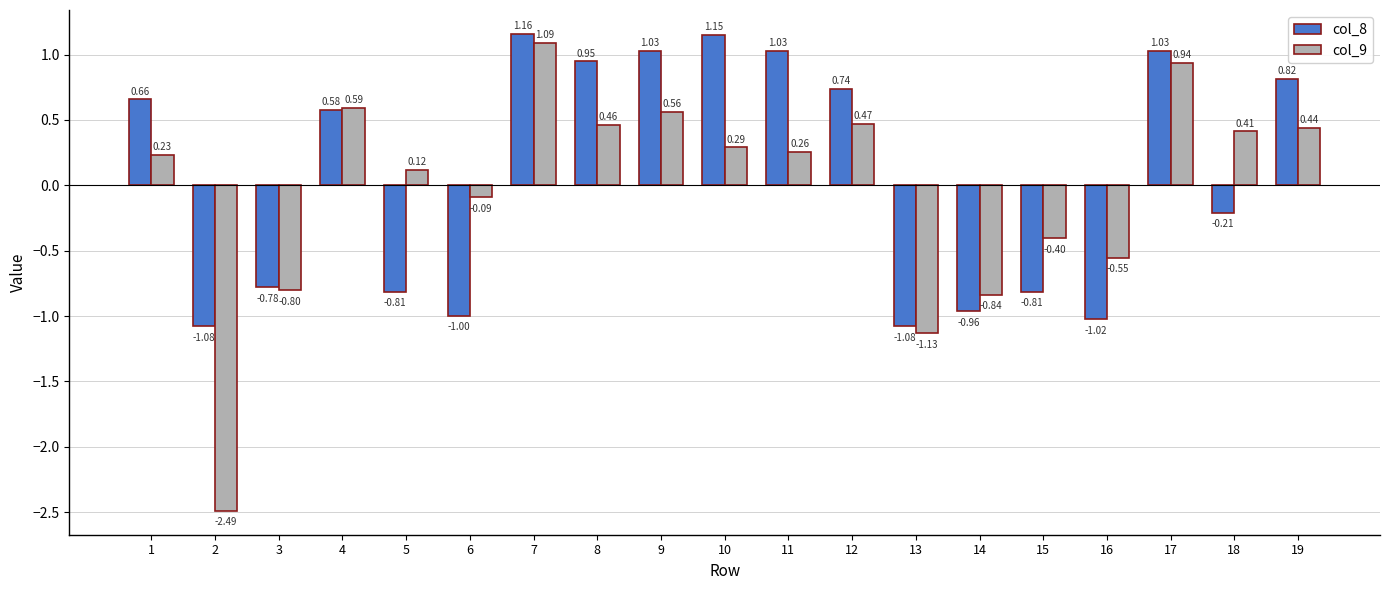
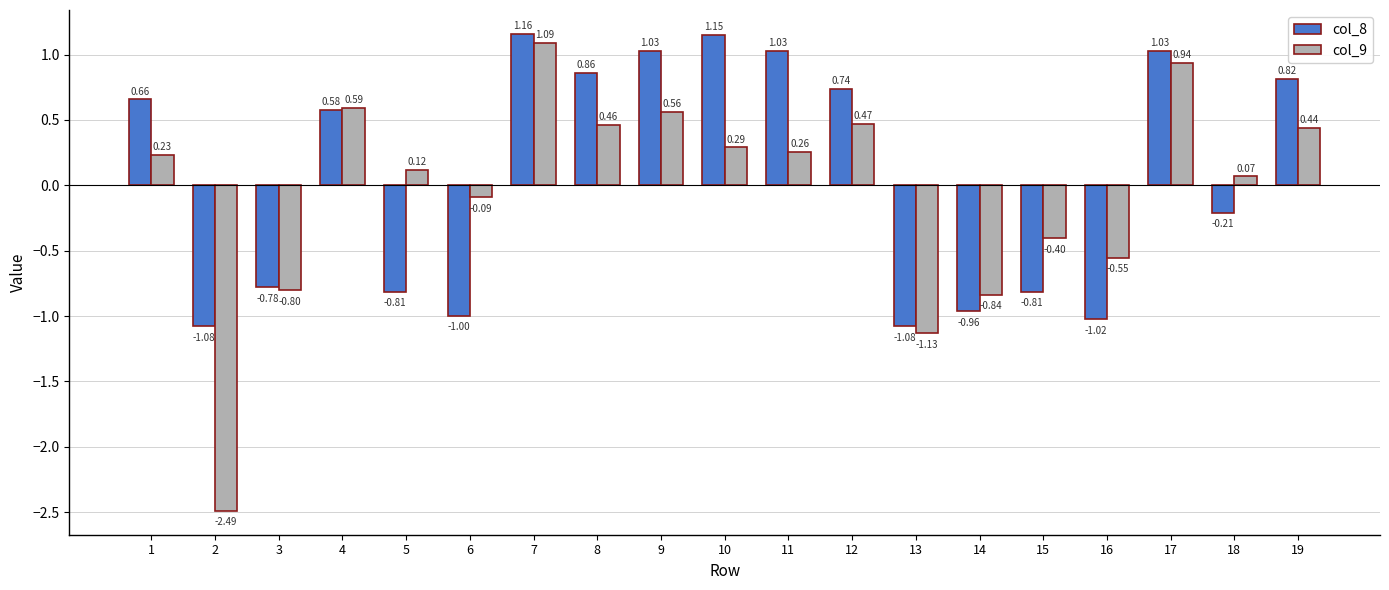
  {
    "col_8": {
      "1": 0.66,
      "2": -1.08,
      "3": -0.78,
      "4": 0.58,
      "5": -0.81,
      "6": -1.00,
      "7": 1.16,
-     "8": 0.95,
+     "8": 0.86,
      "9": 1.03,
      "10": 1.15,
      "11": 1.03,
      "12": 0.74,
      "13": -1.08,
      "14": -0.96,
      "15": -0.81,
      "16": -1.02,
      "17": 1.03,
      "18": -0.21,
      "19": 0.82
    },
    "col_9": {
      "1": 0.23,
      "2": -2.49,
      "3": -0.80,
      "4": 0.59,
      "5": 0.12,
      "6": -0.09,
      "7": 1.09,
      "8": 0.46,
      "9": 0.56,
      "10": 0.29,
      "11": 0.26,
      "12": 0.47,
      "13": -1.13,
      "14": -0.84,
      "15": -0.40,
      "16": -0.55,
      "17": 0.94,
-     "18": 0.41,
+     "18": 0.07,
      "19": 0.44
    }
  }
